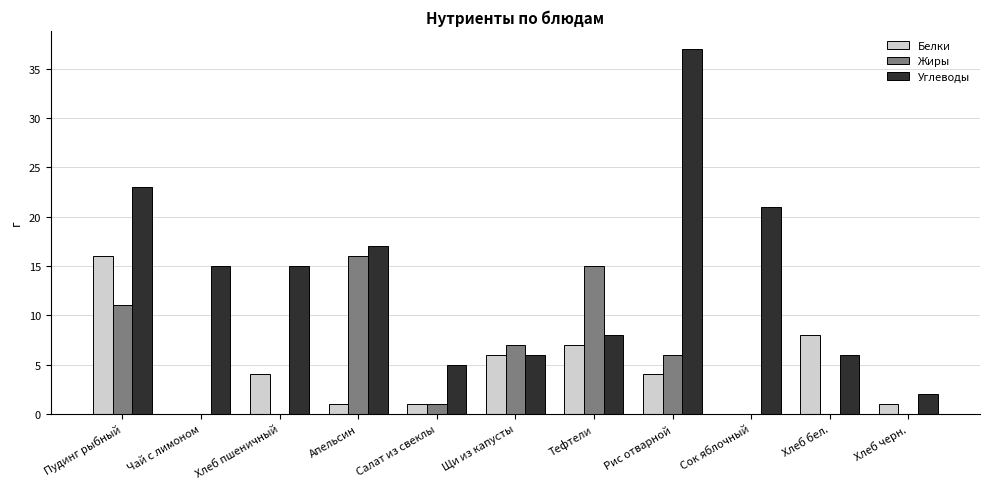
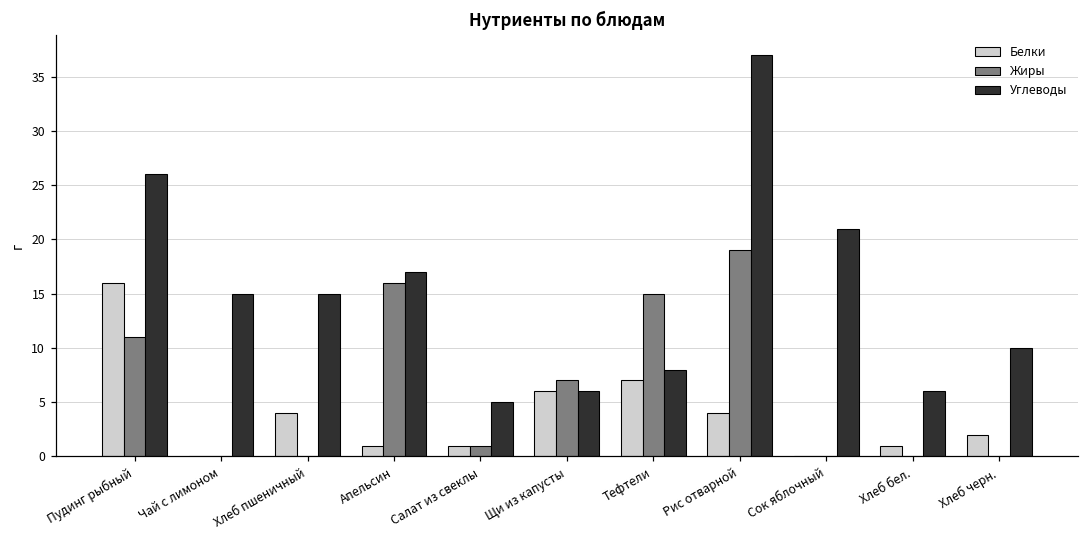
  {
    "Белки": {
      "Пудинг рыбный": 16,
      "Чай с лимоном": 0,
      "Хлеб пшеничный": 4,
      "Апельсин": 1,
      "Салат из свеклы": 1,
      "Щи из капусты": 6,
      "Тефтели": 7,
      "Рис отварной": 4,
      "Сок яблочный": 0,
-     "Хлеб бел.": 8,
-     "Хлеб черн.": 1
+     "Хлеб бел.": 1,
+     "Хлеб черн.": 2
    },
    "Жиры": {
      "Пудинг рыбный": 11,
      "Чай с лимоном": 0,
      "Хлеб пшеничный": 0,
      "Апельсин": 16,
      "Салат из свеклы": 1,
      "Щи из капусты": 7,
      "Тефтели": 15,
-     "Рис отварной": 6,
+     "Рис отварной": 19,
      "Сок яблочный": 0,
      "Хлеб бел.": 0,
      "Хлеб черн.": 0
    },
    "Углеводы": {
-     "Пудинг рыбный": 23,
+     "Пудинг рыбный": 26,
      "Чай с лимоном": 15,
      "Хлеб пшеничный": 15,
      "Апельсин": 17,
      "Салат из свеклы": 5,
      "Щи из капусты": 6,
      "Тефтели": 8,
      "Рис отварной": 37,
      "Сок яблочный": 21,
      "Хлеб бел.": 6,
-     "Хлеб черн.": 2
+     "Хлеб черн.": 10
    }
  }
